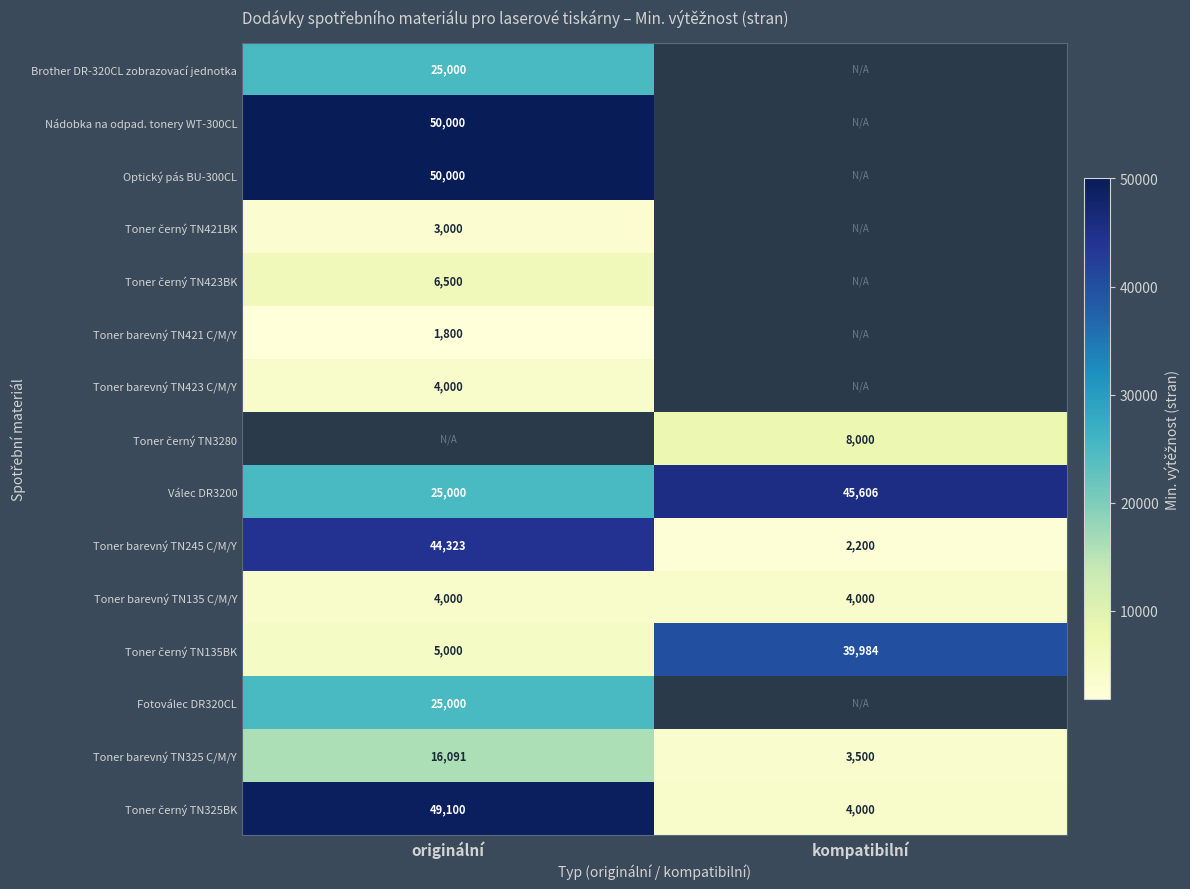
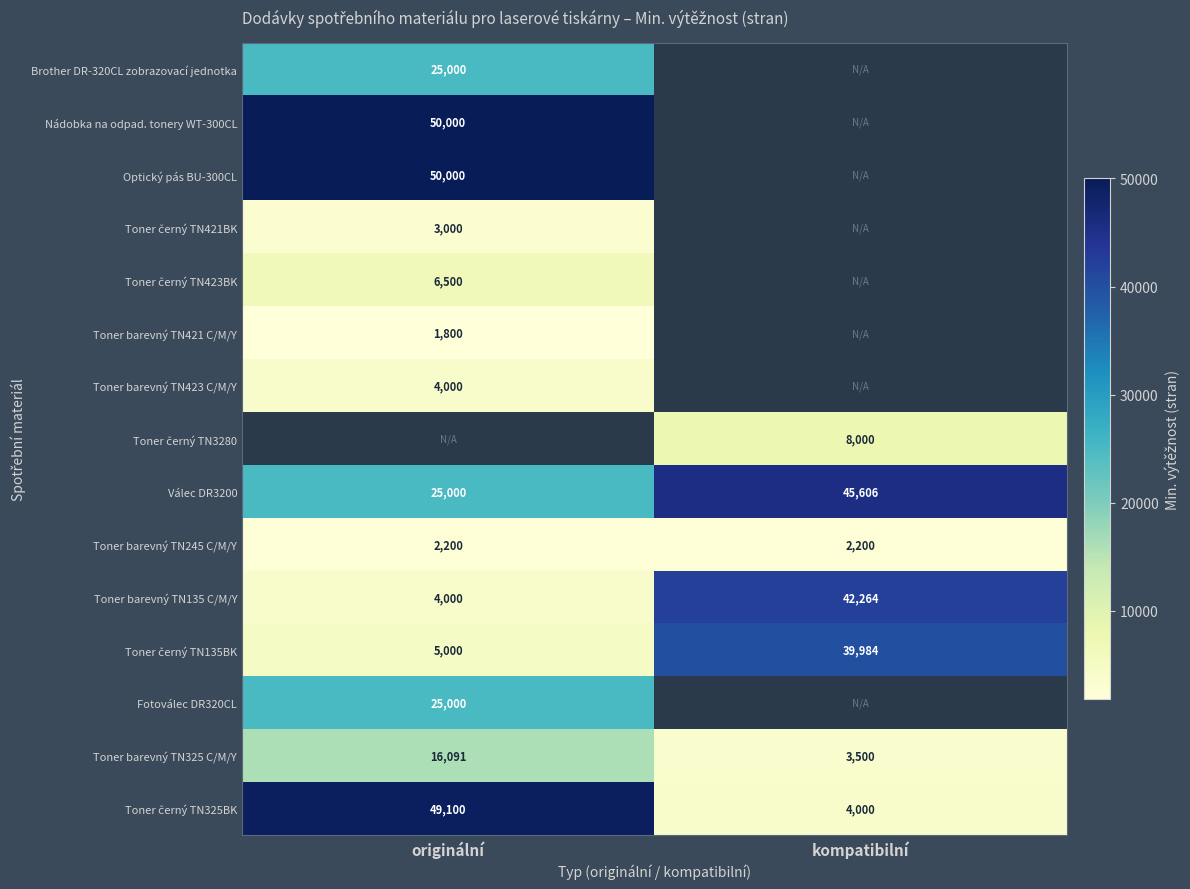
  {
    "Brother DR-320CL zobrazovací jednotka": {
      "originální": "25,000"
    },
    "Nádobka na odpad. tonery WT-300CL": {
      "originální": "50,000"
    },
    "Optický pás BU-300CL": {
      "originální": "50,000"
    },
    "Toner černý TN421BK": {
      "originální": "3,000"
    },
    "Toner černý TN423BK": {
      "originální": "6,500"
    },
    "Toner barevný TN421 C/M/Y": {
      "originální": "1,800"
    },
    "Toner barevný TN423 C/M/Y": {
      "originální": "4,000"
    },
    "Toner černý TN3280": {
      "kompatibilní": "8,000"
    },
    "Válec DR3200": {
      "originální": "25,000",
      "kompatibilní": "45,606"
    },
    "Toner barevný TN245 C/M/Y": {
-     "originální": "44,323",
+     "originální": "2,200",
      "kompatibilní": "2,200"
    },
    "Toner barevný TN135 C/M/Y": {
      "originální": "4,000",
-     "kompatibilní": "4,000"
+     "kompatibilní": "42,264"
    },
    "Toner černý TN135BK": {
      "originální": "5,000",
      "kompatibilní": "39,984"
    },
    "Fotoválec DR320CL": {
      "originální": "25,000"
    },
    "Toner barevný TN325 C/M/Y": {
      "originální": "16,091",
      "kompatibilní": "3,500"
    },
    "Toner černý TN325BK": {
      "originální": "49,100",
      "kompatibilní": "4,000"
    }
  }
